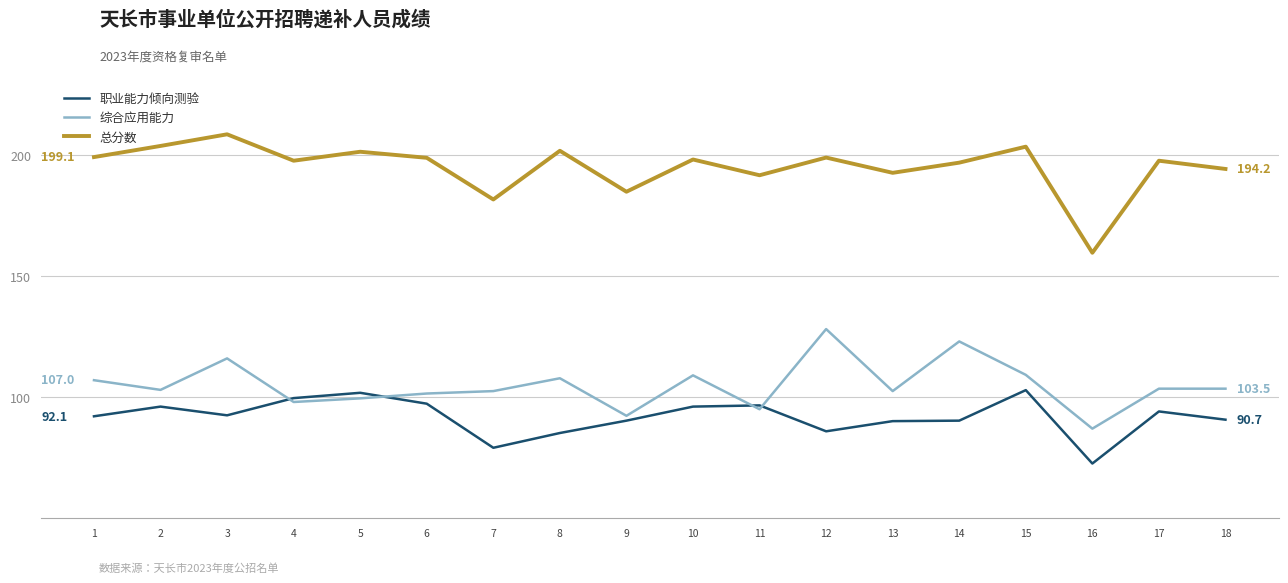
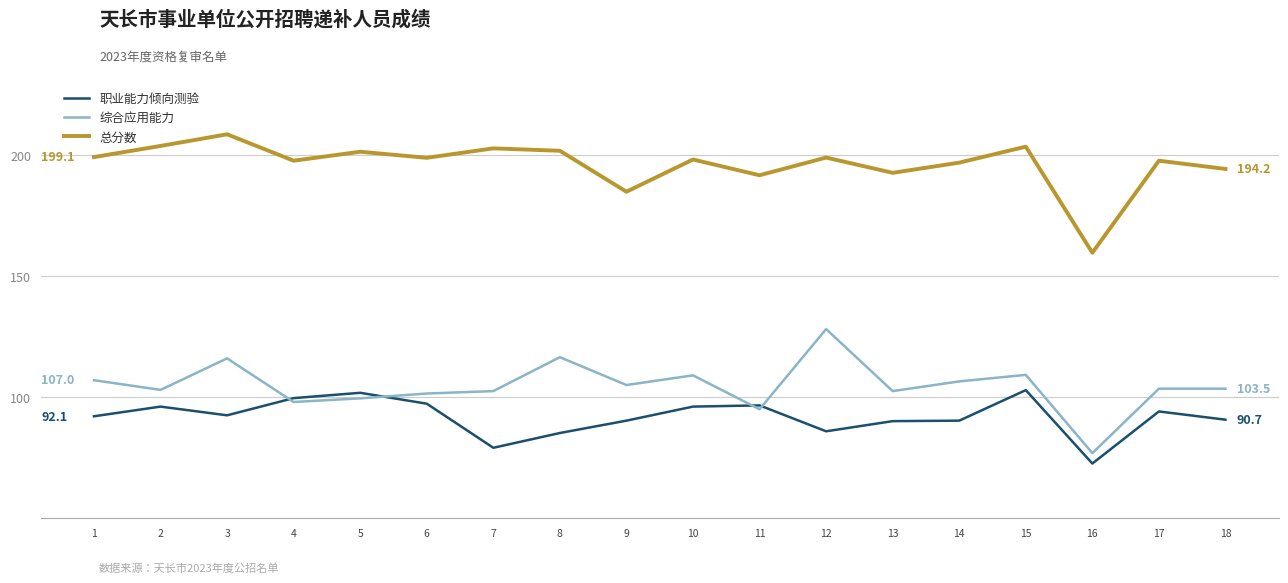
  {
    "职业能力倾向测验": {
      "18": 90.7
    },
    "综合应用能力": {
      "2": 103,
      "3": 116,
      "4": 98,
      "5": 100,
      "6": 102,
      "7": 103,
-     "8": 108,
-     "9": 92,
+     "8": 117,
+     "9": 105,
      "10": 109,
      "11": 95,
      "12": 128,
      "13": 103,
-     "14": 123,
+     "14": 107,
      "15": 109,
-     "16": 87,
+     "16": 77,
      "17": 104
    },
    "总分数": {
      "2": 204,
      "3": 209,
      "4": 198,
      "5": 201,
      "6": 199,
-     "7": 182,
+     "7": 203,
      "8": 202,
      "9": 185,
      "10": 198,
      "11": 192,
      "12": 199,
      "13": 193,
      "14": 197,
      "15": 203,
      "16": 160,
      "17": 198
    }
  }
